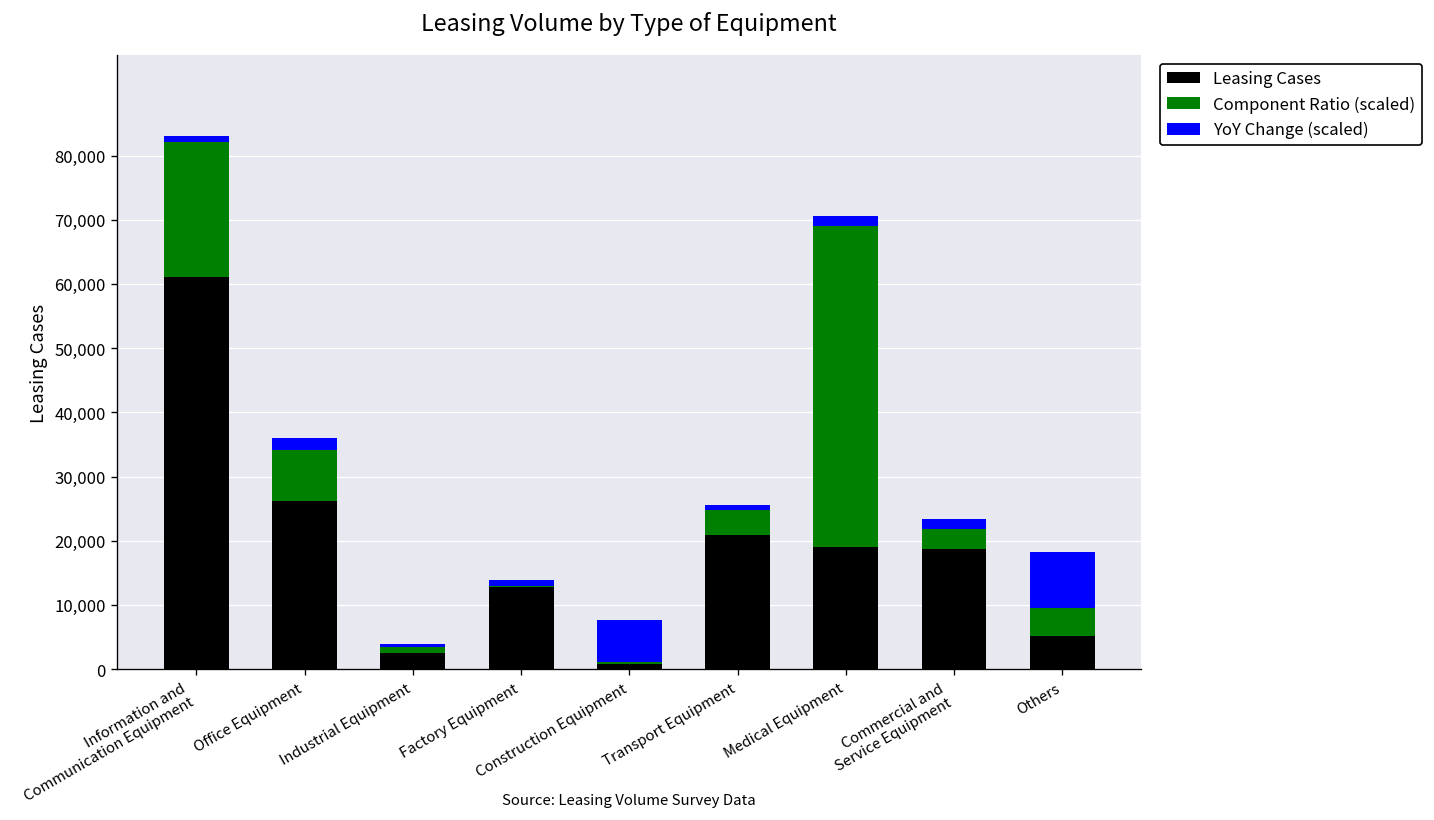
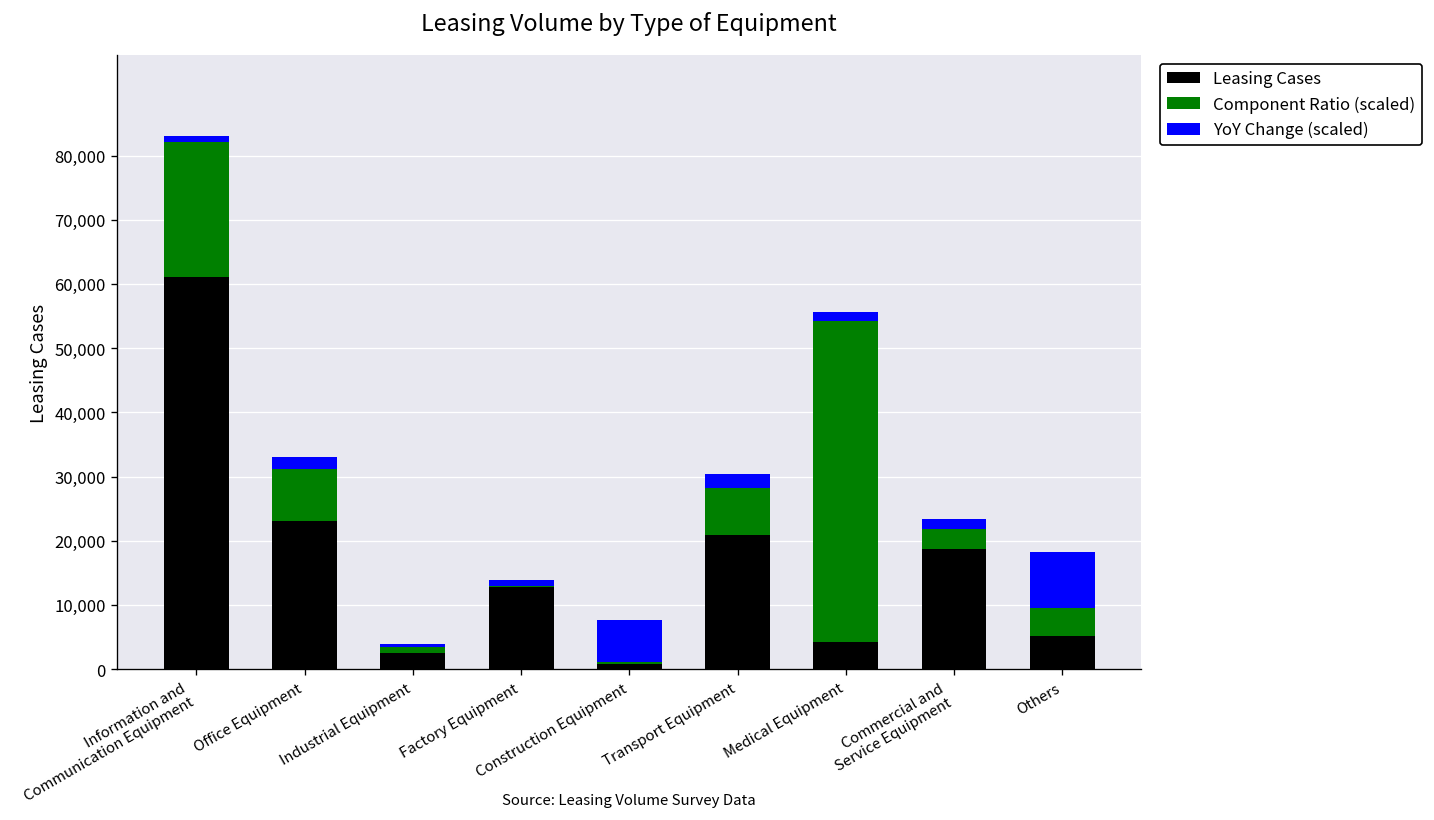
  {
    "Leasing Cases": {
      "Information and Communication Equipment": "61,000",
-     "Office Equipment": "26,000",
+     "Office Equipment": "23,000",
      "Industrial Equipment": "3,000",
      "Factory Equipment": "13,000",
      "Construction Equipment": "1,000",
      "Transport Equipment": "21,000",
-     "Medical Equipment": "19,000",
+     "Medical Equipment": "4,000",
      "Commercial and Service Equipment": "19,000",
      "Others": "5,000"
    },
    "Component Ratio (scaled)": {
      "Information and Communication Equipment": "21,000",
      "Office Equipment": "8,000",
      "Industrial Equipment": "1,000",
-     "Transport Equipment": "4,000",
+     "Transport Equipment": "7,000",
      "Medical Equipment": "50,000",
      "Commercial and Service Equipment": "3,000",
      "Others": "4,000"
    },
    "YoY Change (scaled)": {
      "Information and Communication Equipment": "1,000",
      "Office Equipment": "2,000",
      "Factory Equipment": "1,000",
      "Construction Equipment": "7,000",
-     "Transport Equipment": "1,000",
+     "Transport Equipment": "2,000",
      "Medical Equipment": "1,000",
      "Commercial and Service Equipment": "2,000",
      "Others": "9,000"
    }
  }
